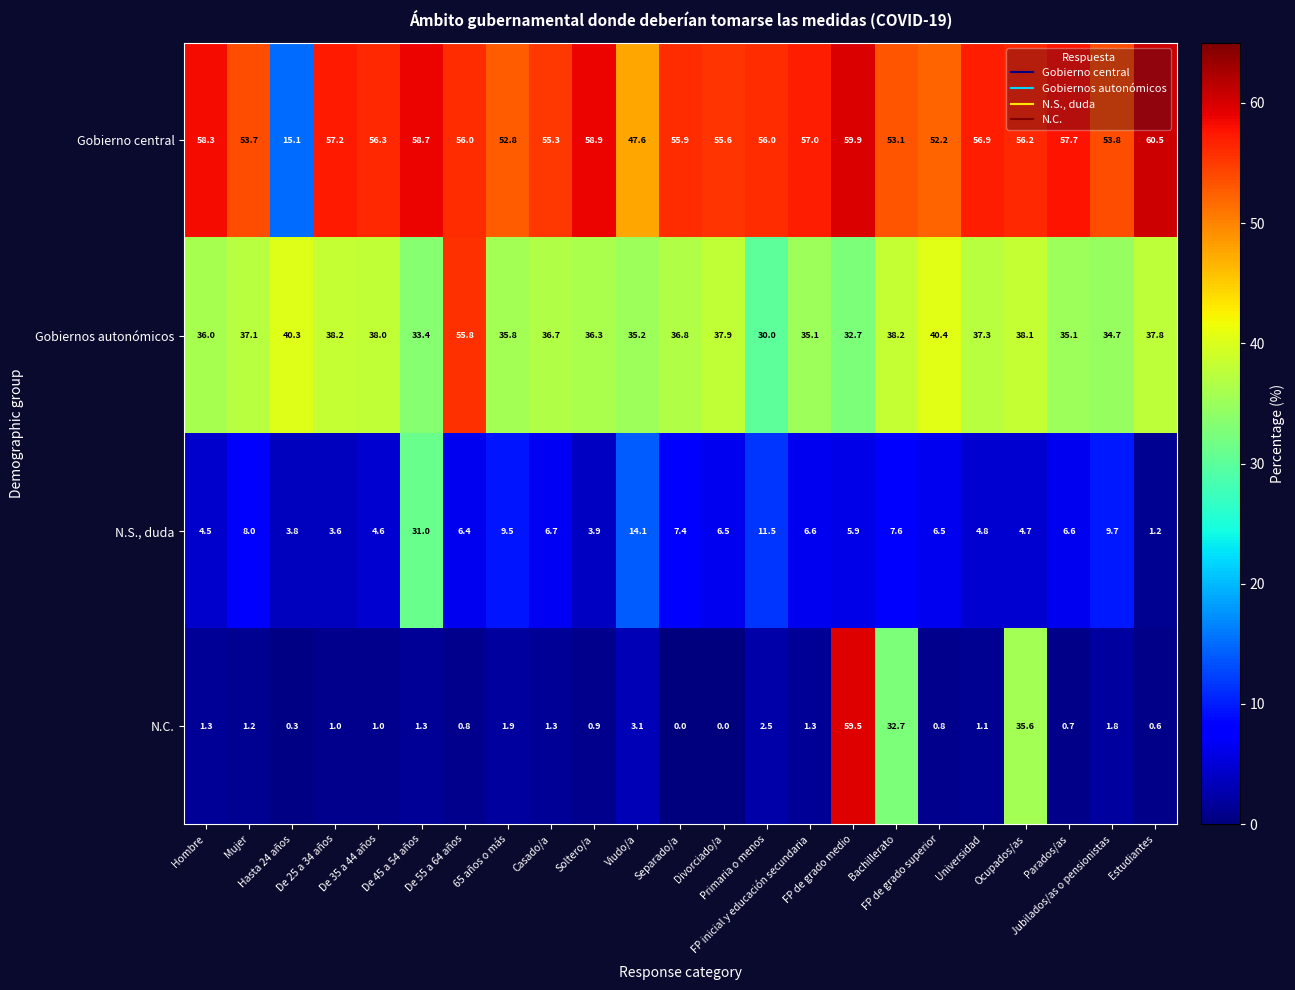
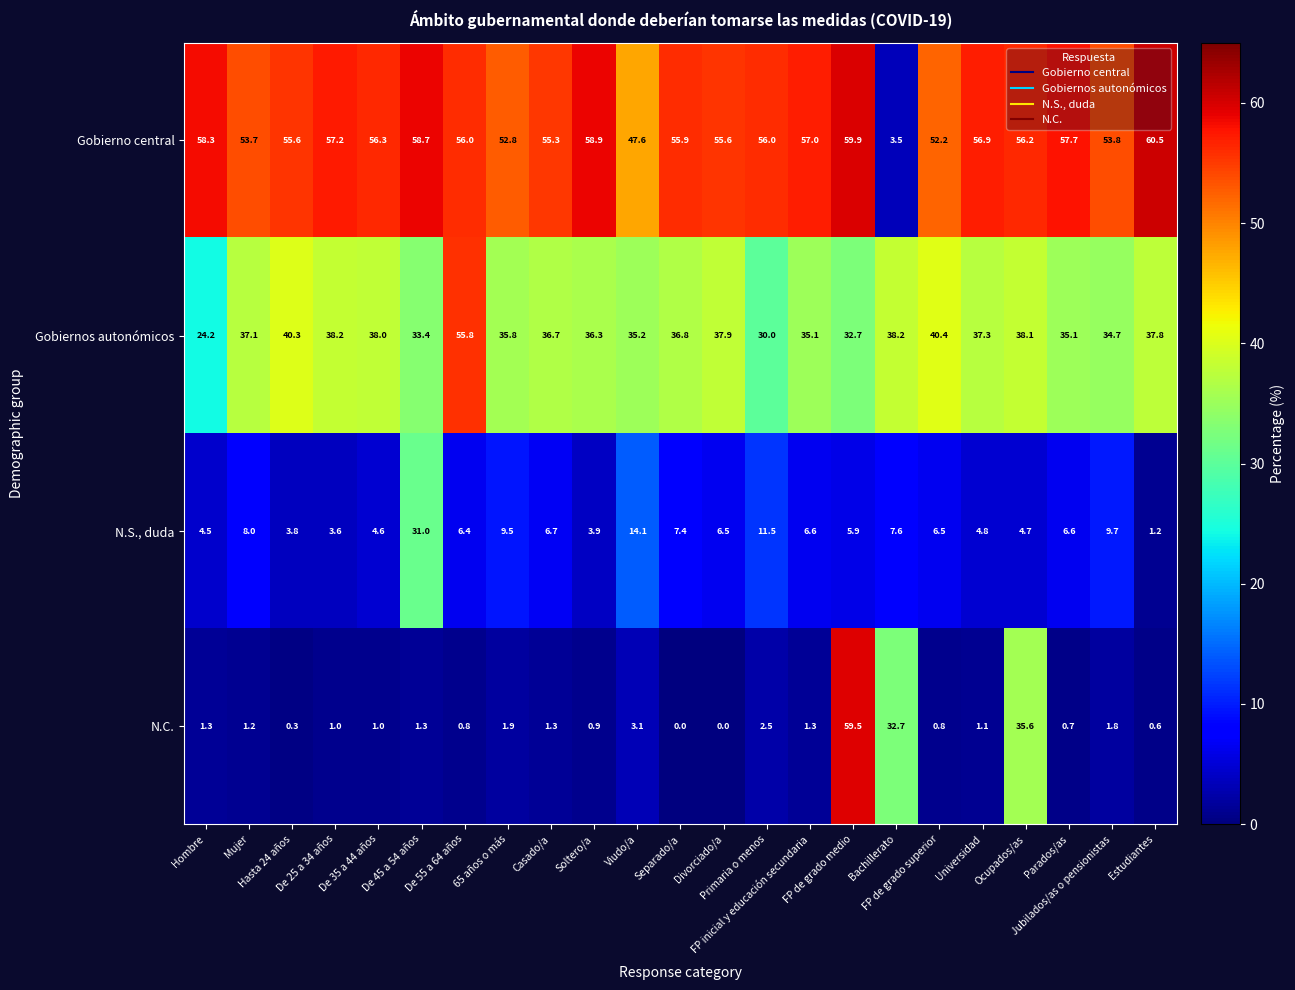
  {
    "Gobierno central": {
      "Hombre": 58.3,
      "Mujer": 53.7,
-     "Hasta 24 años": 15.1,
+     "Hasta 24 años": 55.6,
      "De 25 a 34 años": 57.2,
      "De 35 a 44 años": 56.3,
      "De 45 a 54 años": 58.7,
      "De 55 a 64 años": 56.0,
      "65 años o más": 52.8,
      "Casado/a": 55.3,
      "Soltero/a": 58.9,
      "Viudo/a": 47.6,
      "Separado/a": 55.9,
      "Divorciado/a": 55.6,
      "Primaria o menos": 56.0,
      "FP inicial y educación secundaria": 57.0,
      "FP de grado medio": 59.9,
-     "Bachillerato": 53.1,
+     "Bachillerato": 3.5,
      "FP de grado superior": 52.2,
      "Universidad": 56.9,
      "Ocupados/as": 56.2,
      "Parados/as": 57.7,
      "Jubilados/as o pensionistas": 53.8,
      "Estudiantes": 60.5
    },
    "Gobiernos autonómicos": {
-     "Hombre": 36.0,
+     "Hombre": 24.2,
      "Mujer": 37.1,
      "Hasta 24 años": 40.3,
      "De 25 a 34 años": 38.2,
      "De 35 a 44 años": 38.0,
      "De 45 a 54 años": 33.4,
      "De 55 a 64 años": 55.8,
      "65 años o más": 35.8,
      "Casado/a": 36.7,
      "Soltero/a": 36.3,
      "Viudo/a": 35.2,
      "Separado/a": 36.8,
      "Divorciado/a": 37.9,
      "Primaria o menos": 30.0,
      "FP inicial y educación secundaria": 35.1,
      "FP de grado medio": 32.7,
      "Bachillerato": 38.2,
      "FP de grado superior": 40.4,
      "Universidad": 37.3,
      "Ocupados/as": 38.1,
      "Parados/as": 35.1,
      "Jubilados/as o pensionistas": 34.7,
      "Estudiantes": 37.8
    },
    "N.S., duda": {
      "Hombre": 4.5,
      "Mujer": 8.0,
      "Hasta 24 años": 3.8,
      "De 25 a 34 años": 3.6,
      "De 35 a 44 años": 4.6,
      "De 45 a 54 años": 31.0,
      "De 55 a 64 años": 6.4,
      "65 años o más": 9.5,
      "Casado/a": 6.7,
      "Soltero/a": 3.9,
      "Viudo/a": 14.1,
      "Separado/a": 7.4,
      "Divorciado/a": 6.5,
      "Primaria o menos": 11.5,
      "FP inicial y educación secundaria": 6.6,
      "FP de grado medio": 5.9,
      "Bachillerato": 7.6,
      "FP de grado superior": 6.5,
      "Universidad": 4.8,
      "Ocupados/as": 4.7,
      "Parados/as": 6.6,
      "Jubilados/as o pensionistas": 9.7,
      "Estudiantes": 1.2
    },
    "N.C.": {
      "Hombre": 1.3,
      "Mujer": 1.2,
      "Hasta 24 años": 0.3,
      "De 25 a 34 años": 1.0,
      "De 35 a 44 años": 1.0,
      "De 45 a 54 años": 1.3,
      "De 55 a 64 años": 0.8,
      "65 años o más": 1.9,
      "Casado/a": 1.3,
      "Soltero/a": 0.9,
      "Viudo/a": 3.1,
      "Separado/a": 0.0,
      "Divorciado/a": 0.0,
      "Primaria o menos": 2.5,
      "FP inicial y educación secundaria": 1.3,
      "FP de grado medio": 59.5,
      "Bachillerato": 32.7,
      "FP de grado superior": 0.8,
      "Universidad": 1.1,
      "Ocupados/as": 35.6,
      "Parados/as": 0.7,
      "Jubilados/as o pensionistas": 1.8,
      "Estudiantes": 0.6
    }
  }
